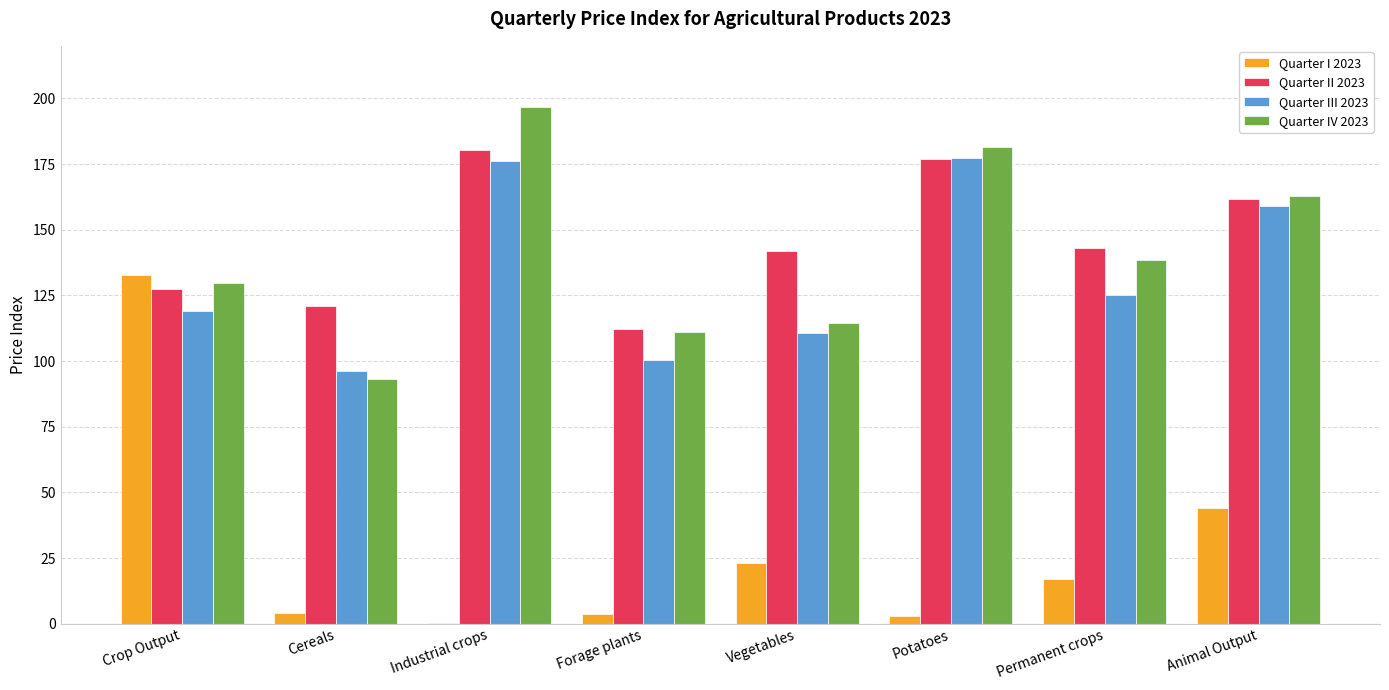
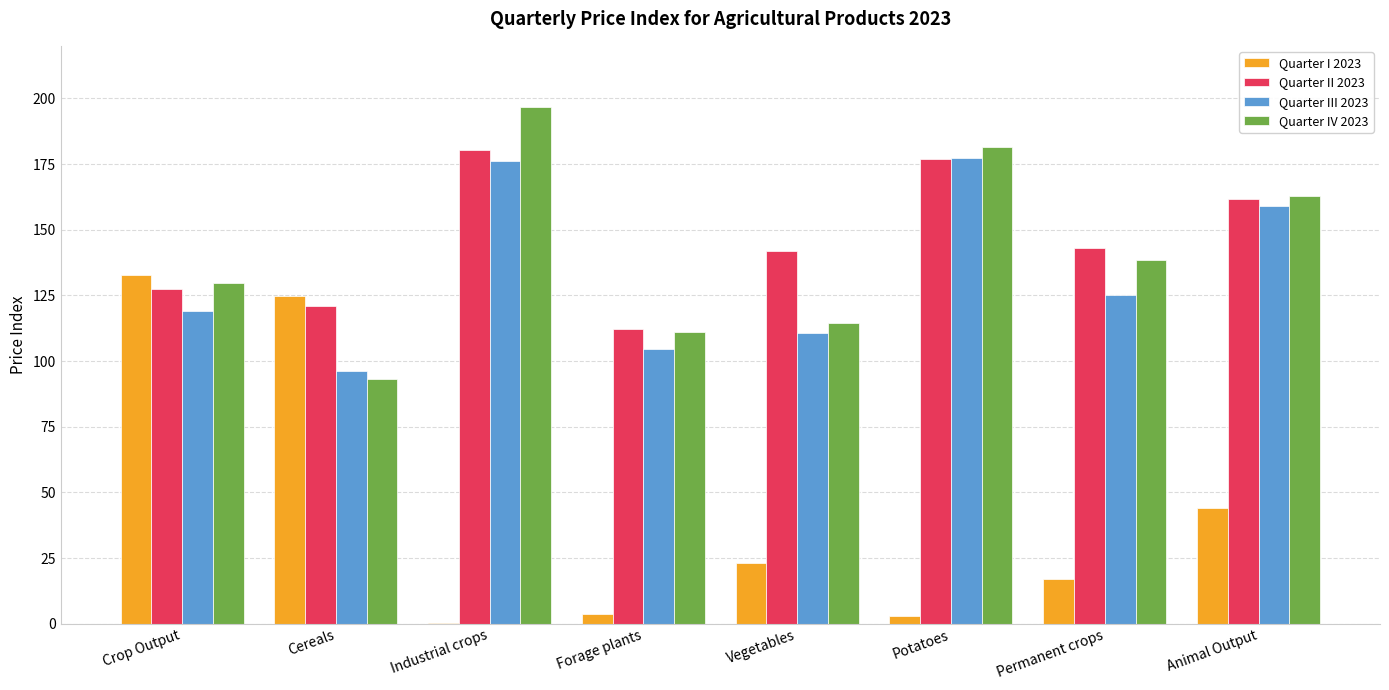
  {
    "Quarter I 2023": {
      "Crop Output": 133,
-     "Cereals": 4,
+     "Cereals": 125,
      "Forage plants": 4,
      "Vegetables": 23,
      "Potatoes": 3,
      "Permanent crops": 17,
      "Animal Output": 44
    },
    "Quarter II 2023": {
      "Crop Output": 127,
      "Cereals": 121,
      "Industrial crops": 180,
      "Forage plants": 112,
      "Vegetables": 142,
      "Potatoes": 177,
      "Permanent crops": 143,
      "Animal Output": 162
    },
    "Quarter III 2023": {
      "Crop Output": 119,
      "Cereals": 96,
      "Industrial crops": 176,
-     "Forage plants": 100,
+     "Forage plants": 105,
      "Vegetables": 111,
      "Potatoes": 177,
      "Permanent crops": 125,
      "Animal Output": 159
    },
    "Quarter IV 2023": {
      "Crop Output": 130,
      "Cereals": 93,
      "Industrial crops": 197,
      "Forage plants": 111,
      "Vegetables": 115,
      "Potatoes": 182,
      "Permanent crops": 138,
      "Animal Output": 163
    }
  }
